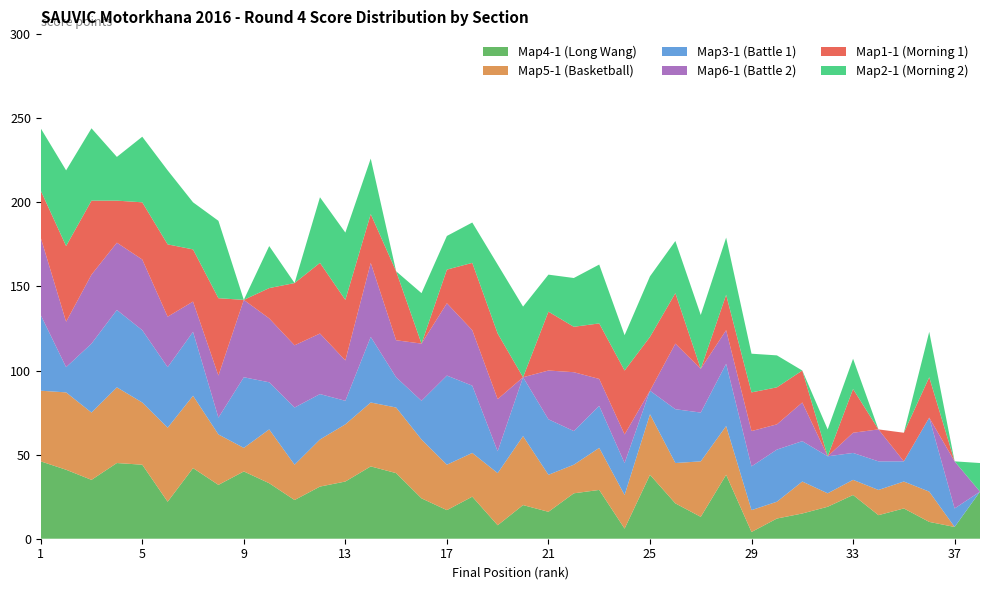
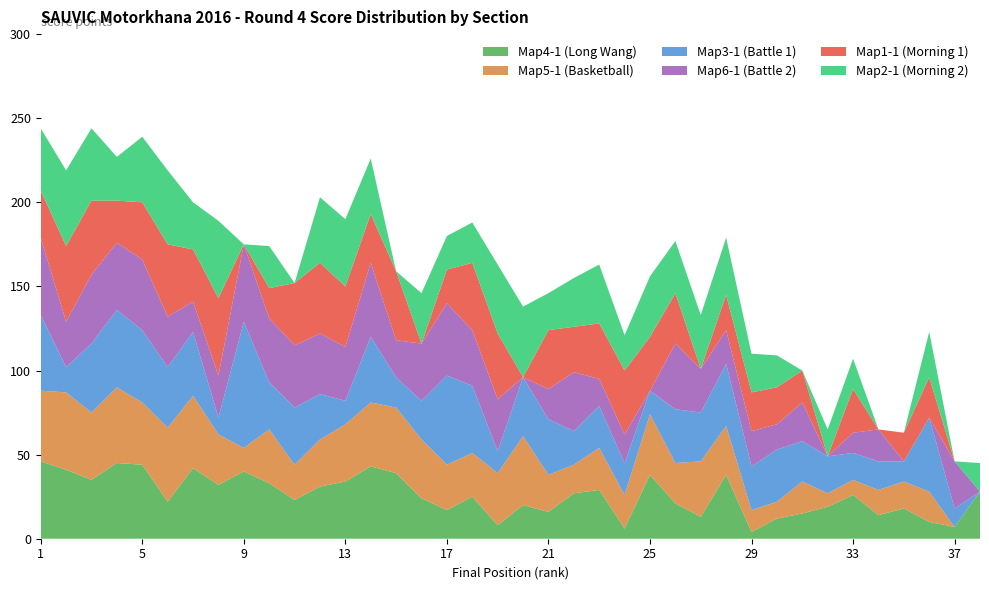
  {
    "Map3-1 (Battle 1)": {
      "1": 45,
      "5": 43,
-     "9": 42,
+     "9": 75,
      "13": 14,
      "17": 53,
      "21": 33,
      "29": 26,
      "33": 16,
      "37": 11
    },
    "Map6-1 (Battle 2)": {
      "1": 46,
      "5": 42,
-     "13": 24,
+     "13": 32,
      "17": 43,
-     "21": 29,
+     "21": 18,
      "29": 21,
      "33": 12
    }
  }
